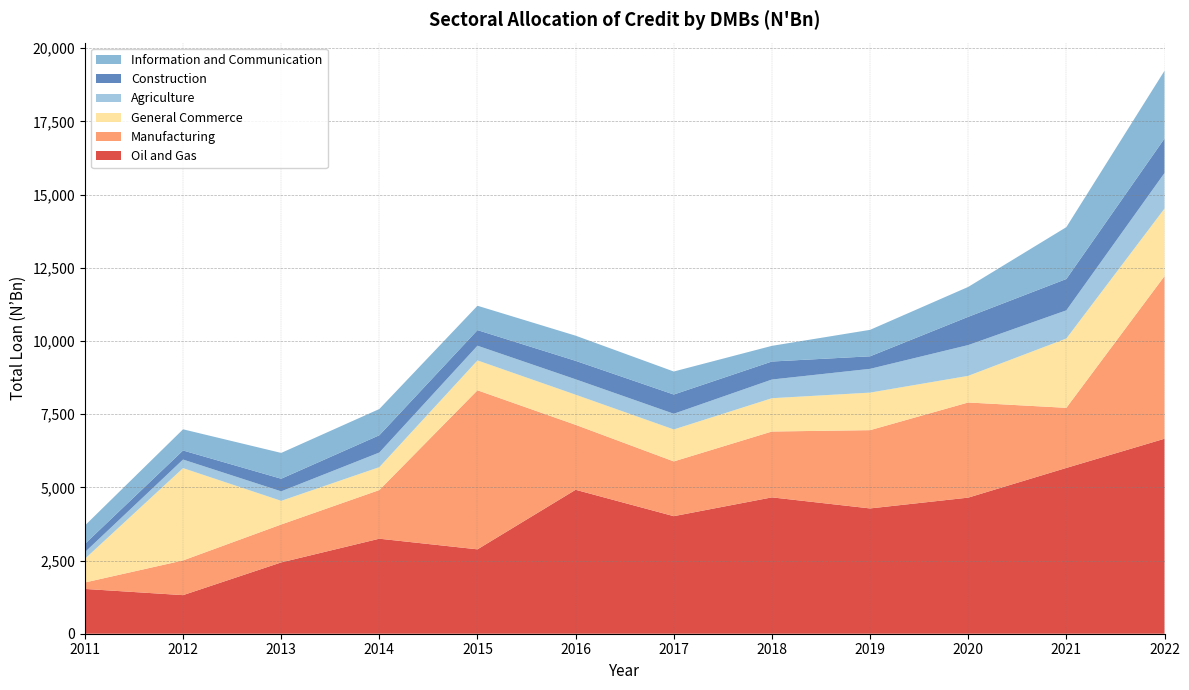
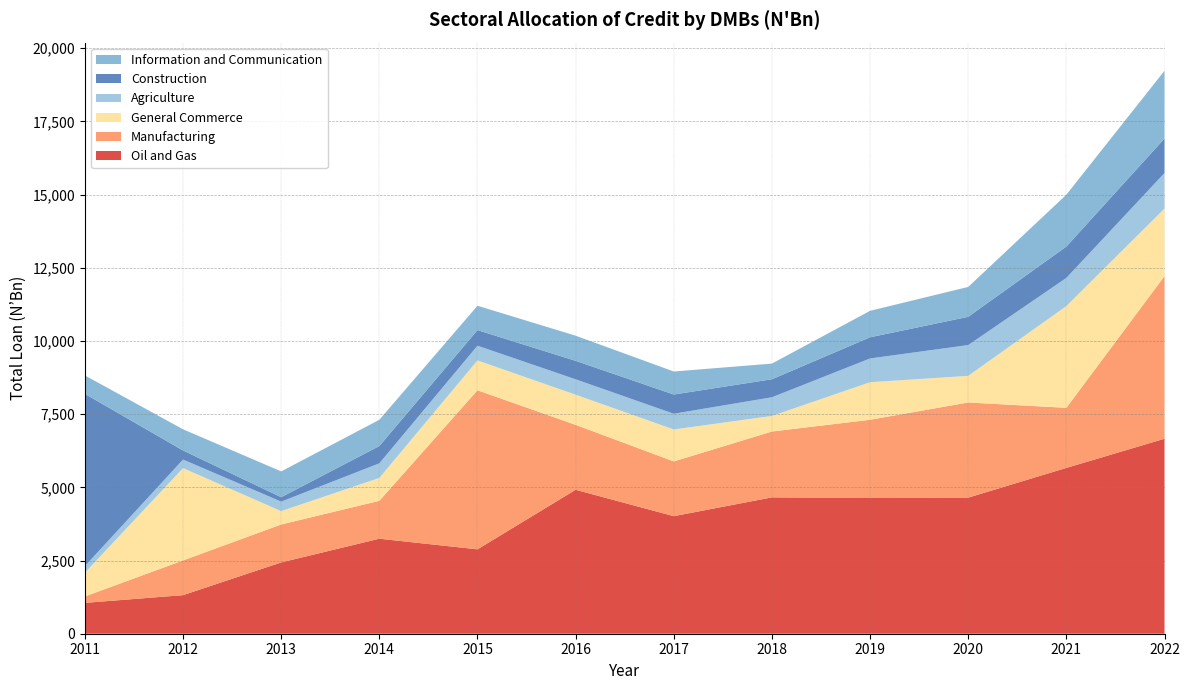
  {
    "Oil and Gas": {
-     "2011": "1,500",
+     "2011": "1,100",
      "2012": "1,300",
      "2013": "2,400",
      "2014": "3,200",
      "2015": "2,900",
      "2016": "4,900",
      "2017": "4,000",
      "2018": "4,700",
-     "2019": "4,300",
+     "2019": "4,600",
      "2020": "4,600",
      "2021": "5,700",
      "2022": "6,700"
    },
    "Manufacturing": {
      "2011": "200",
      "2012": "1,200",
      "2013": "1,300",
-     "2014": "1,700",
+     "2014": "1,300",
      "2015": "5,400",
      "2016": "2,200",
      "2017": "1,900",
      "2018": "2,200",
      "2019": "2,700",
      "2020": "3,200",
      "2021": "2,100",
      "2022": "5,600"
    },
    "General Commerce": {
      "2011": "800",
      "2012": "3,200",
-     "2013": "800",
+     "2013": "500",
      "2014": "800",
      "2015": "1,000",
      "2016": "1,000",
      "2017": "1,100",
-     "2018": "1,100",
+     "2018": "500",
      "2019": "1,300",
      "2020": "900",
-     "2021": "2,400",
+     "2021": "3,500",
      "2022": "2,300"
    },
    "Construction": {
-     "2011": "300",
+     "2011": "5,900",
      "2012": "300",
-     "2013": "400",
+     "2013": "200",
      "2014": "600",
      "2015": "500",
      "2016": "600",
      "2017": "700",
      "2018": "600",
-     "2019": "400",
+     "2019": "700",
      "2020": "1,000",
      "2021": "1,100",
      "2022": "1,200"
    }
  }
